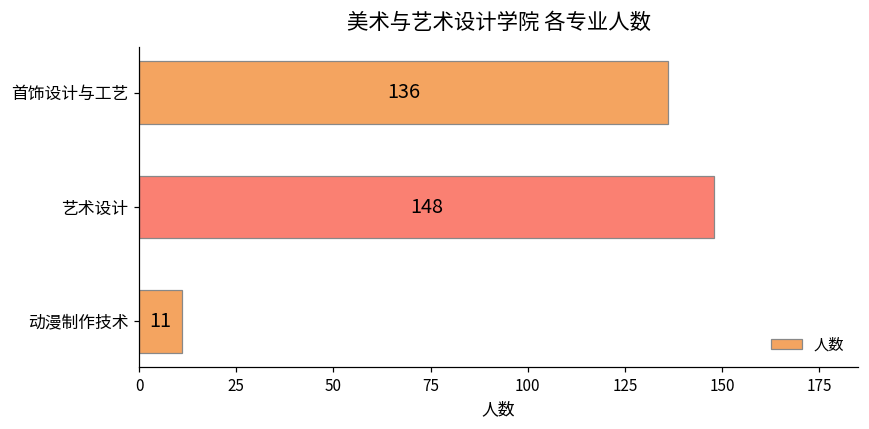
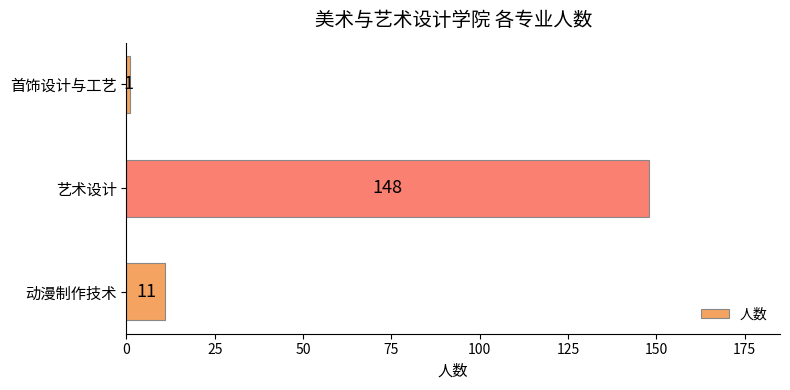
  {
-   "首饰设计与工艺": 136,
+   "首饰设计与工艺": 1,
    "艺术设计": 148,
    "动漫制作技术": 11
  }
